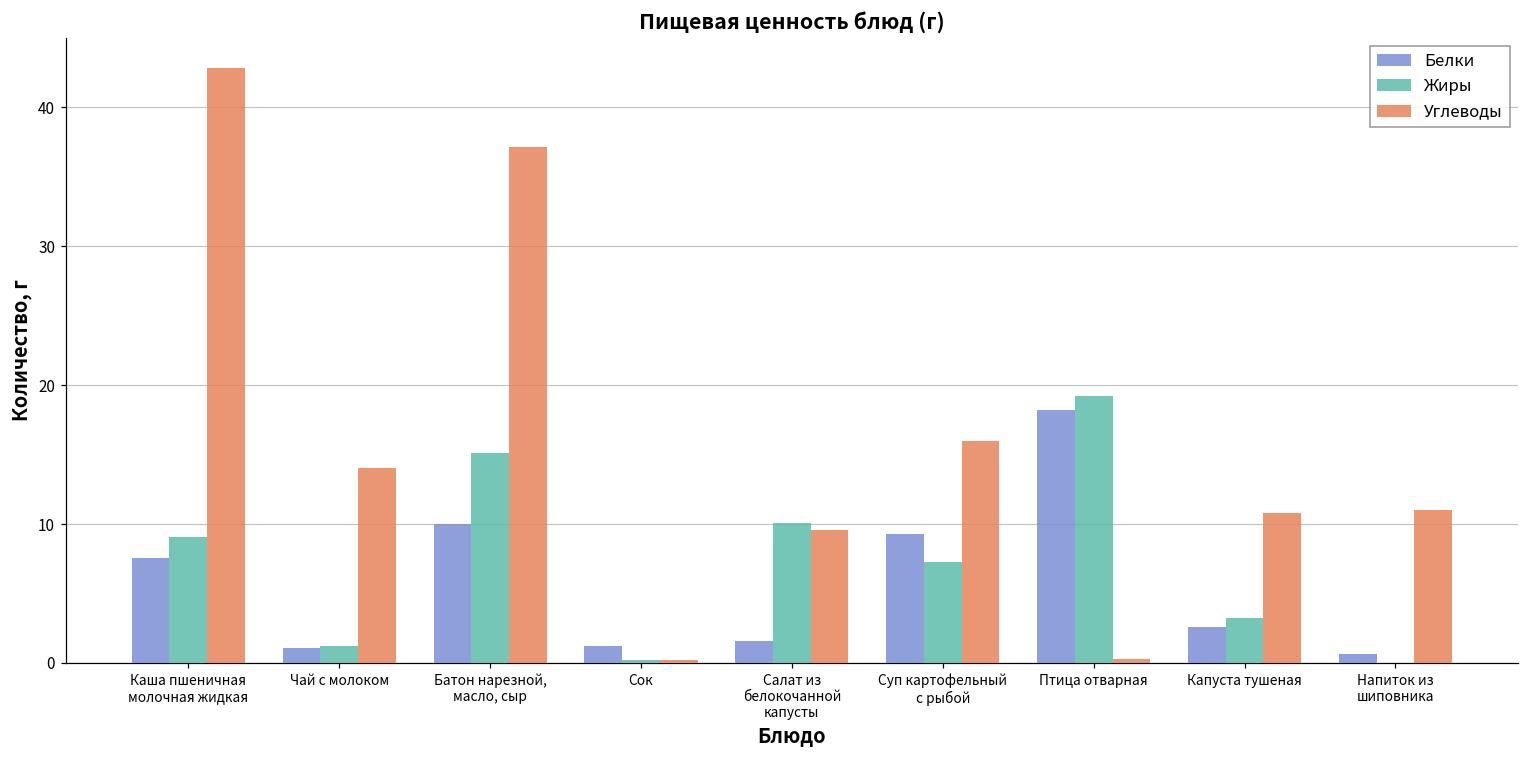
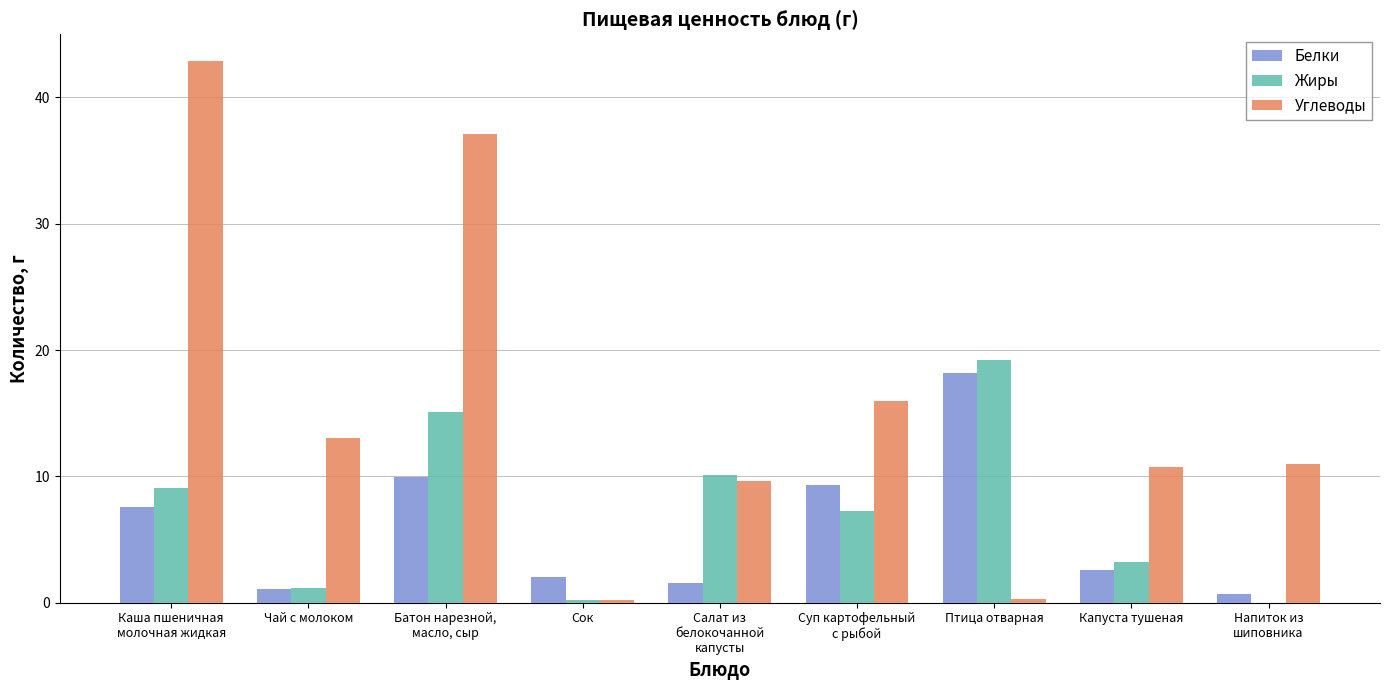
  {
    "Белки": {
      "Каша пшеничная молочная жидкая": 7.6,
      "Чай с молоком": 1.1,
      "Батон нарезной, масло, сыр": 10.0,
-     "Сок": 1.2,
+     "Сок": 2.0,
      "Салат из белокочанной капусты": 1.6,
      "Суп картофельный с рыбой": 9.3,
      "Птица отварная": 18.2,
      "Капуста тушеная": 2.6,
      "Напиток из шиповника": 0.7
    },
    "Жиры": {
      "Каша пшеничная молочная жидкая": 9.1,
      "Чай с молоком": 1.2,
      "Батон нарезной, масло, сыр": 15.1,
      "Сок": 0.2,
      "Салат из белокочанной капусты": 10.1,
      "Суп картофельный с рыбой": 7.3,
      "Птица отварная": 19.2,
      "Капуста тушеная": 3.2,
      "Напиток из шиповника": 0.0
    },
    "Углеводы": {
      "Каша пшеничная молочная жидкая": 42.9,
-     "Чай с молоком": 14.0,
+     "Чай с молоком": 13.0,
      "Батон нарезной, масло, сыр": 37.1,
      "Сок": 0.2,
      "Салат из белокочанной капусты": 9.6,
      "Суп картофельный с рыбой": 16.0,
      "Птица отварная": 0.3,
      "Капуста тушеная": 10.8,
      "Напиток из шиповника": 11.0
    }
  }
